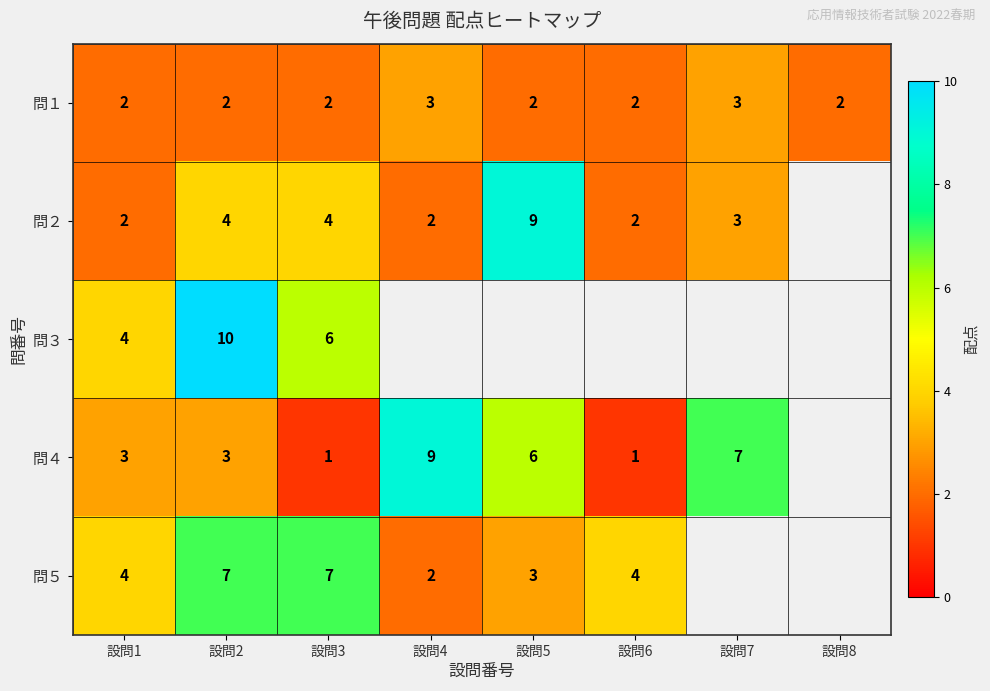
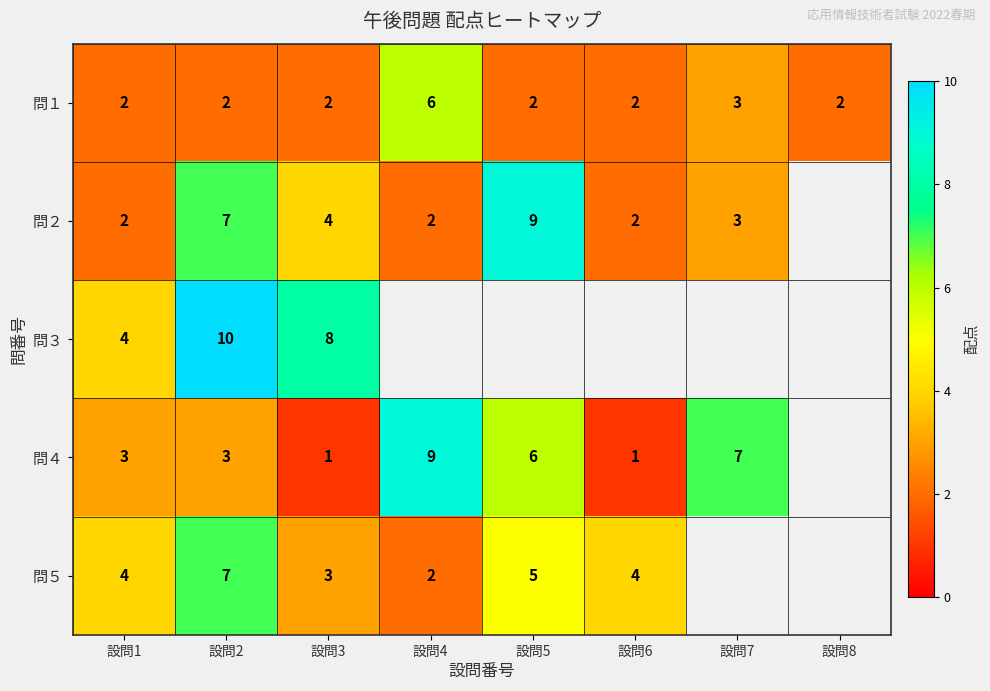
  {
    "問１": {
      "設問1": 2,
      "設問2": 2,
      "設問3": 2,
-     "設問4": 3,
+     "設問4": 6,
      "設問5": 2,
      "設問6": 2,
      "設問7": 3,
      "設問8": 2
    },
    "問２": {
      "設問1": 2,
-     "設問2": 4,
+     "設問2": 7,
      "設問3": 4,
      "設問4": 2,
      "設問5": 9,
      "設問6": 2,
      "設問7": 3
    },
    "問３": {
      "設問1": 4,
      "設問2": 10,
-     "設問3": 6
+     "設問3": 8
    },
    "問４": {
      "設問1": 3,
      "設問2": 3,
      "設問3": 1,
      "設問4": 9,
      "設問5": 6,
      "設問6": 1,
      "設問7": 7
    },
    "問５": {
      "設問1": 4,
      "設問2": 7,
-     "設問3": 7,
+     "設問3": 3,
      "設問4": 2,
-     "設問5": 3,
+     "設問5": 5,
      "設問6": 4
    }
  }
